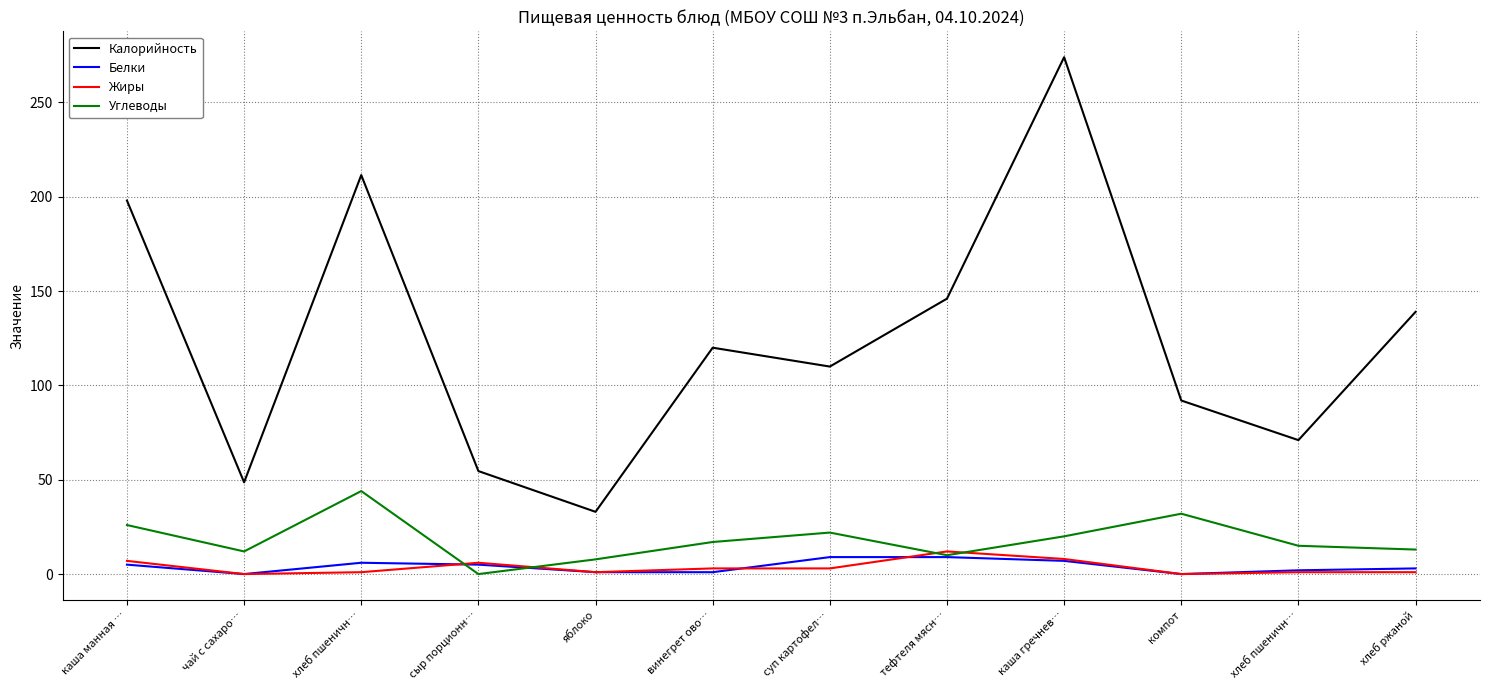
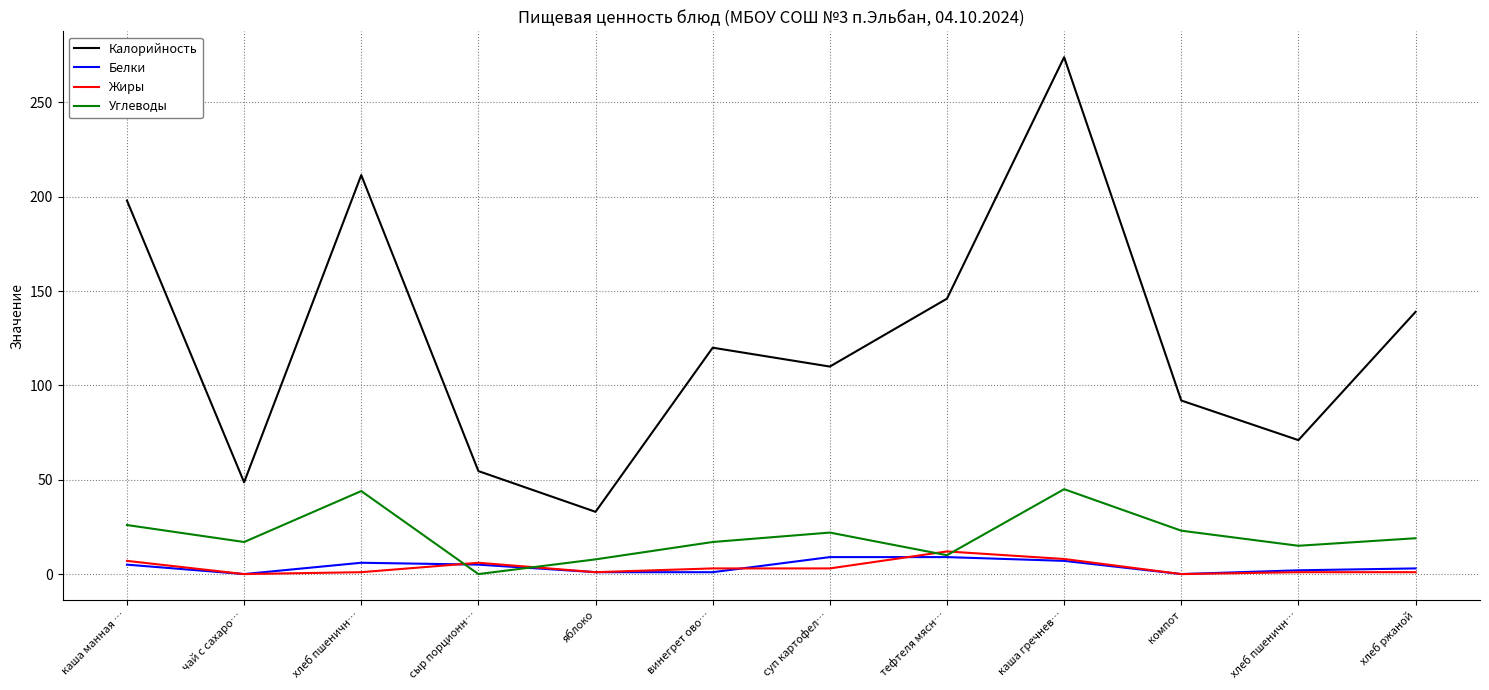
  {
    "Калорийность": {
      "каша манная …": 198,
      "чай с сахаро…": 49,
      "сыр порционн…": 55,
      "яблоко": 33,
      "винегрет ово…": 120,
      "суп картофел…": 110,
      "тефтеля мясн…": 146,
      "каша гречнев…": 274,
      "компот": 92,
      "хлеб ржаной": 139
    },
    "Белки": {
      "каша манная …": 5,
      "винегрет ово…": 1,
      "суп картофел…": 9,
      "хлеб ржаной": 3
    },
    "Жиры": {
      "каша манная …": 7,
      "винегрет ово…": 3,
      "суп картофел…": 3,
      "тефтеля мясн…": 12,
      "хлеб ржаной": 1
    },
    "Углеводы": {
      "каша манная …": 26,
-     "чай с сахаро…": 12,
+     "чай с сахаро…": 17,
      "сыр порционн…": 0,
      "яблоко": 8,
      "винегрет ово…": 17,
      "суп картофел…": 22,
-     "каша гречнев…": 20,
-     "компот": 32,
-     "хлеб ржаной": 13
+     "каша гречнев…": 45,
+     "компот": 23,
+     "хлеб ржаной": 19
    }
  }
